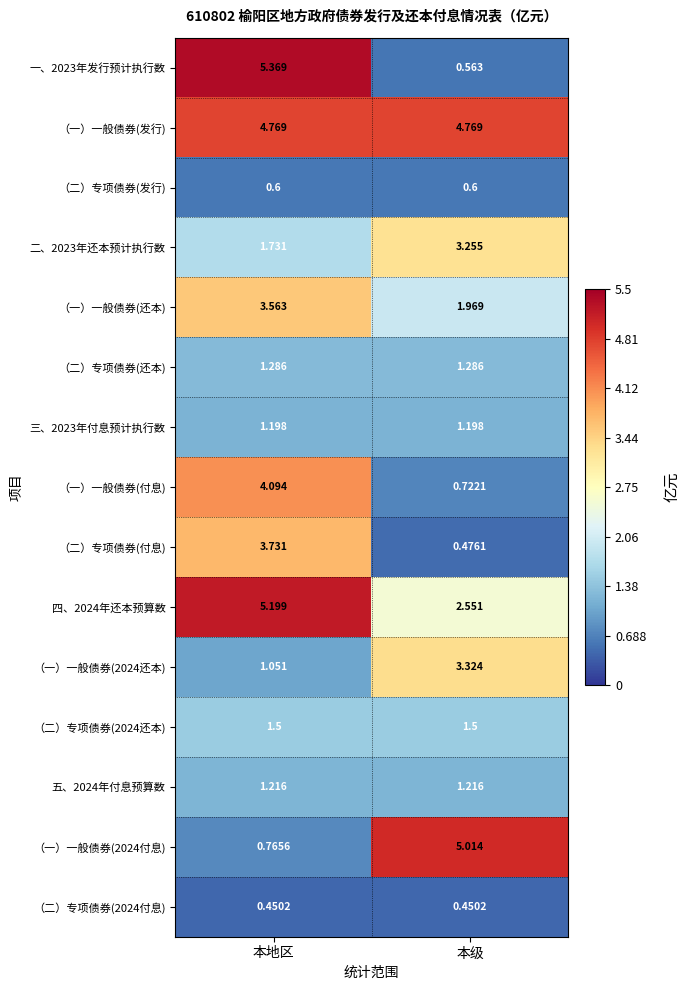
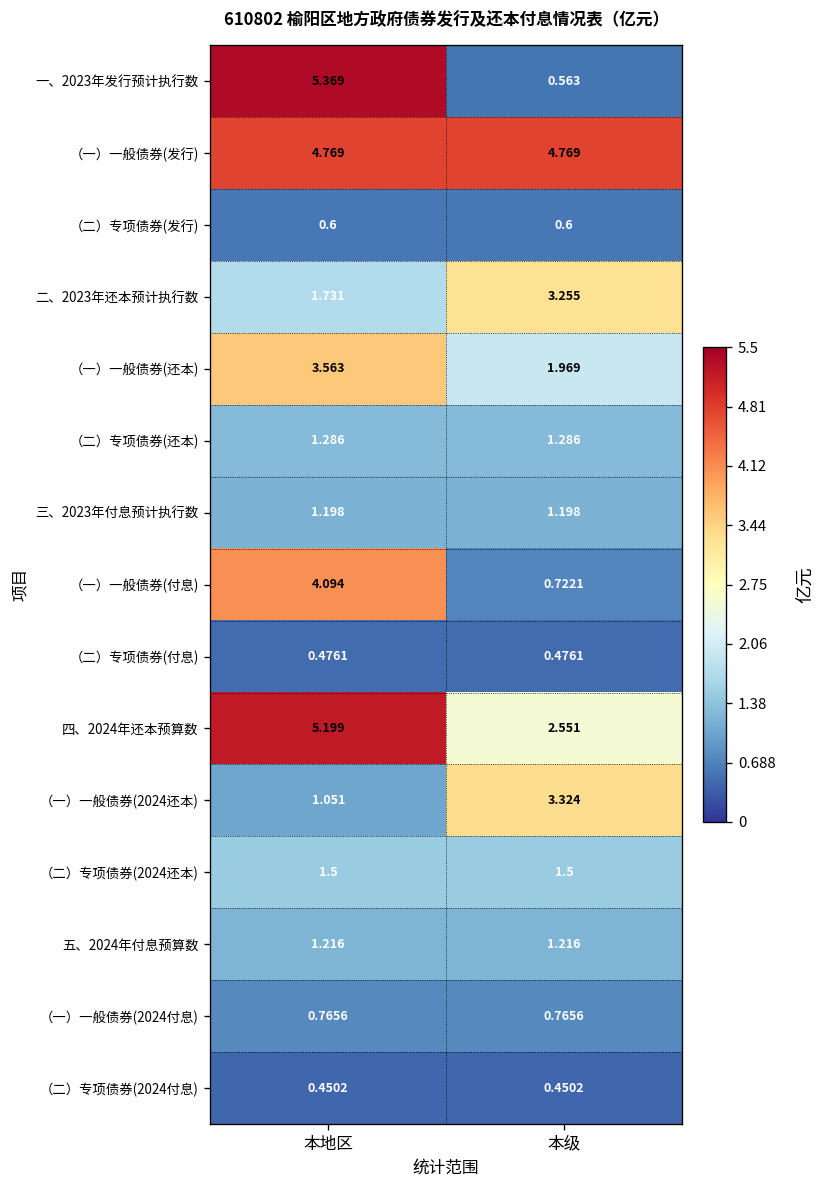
  {
    "一、2023年发行预计执行数": {
      "本地区": 5.369,
      "本级": 0.563
    },
    "（一）一般债券(发行)": {
      "本地区": 4.769,
      "本级": 4.769
    },
    "（二）专项债券(发行)": {
      "本地区": 0.6,
      "本级": 0.6
    },
    "二、2023年还本预计执行数": {
      "本地区": 1.731,
      "本级": 3.255
    },
    "（一）一般债券(还本)": {
      "本地区": 3.563,
      "本级": 1.969
    },
    "（二）专项债券(还本)": {
      "本地区": 1.286,
      "本级": 1.286
    },
    "三、2023年付息预计执行数": {
      "本地区": 1.198,
      "本级": 1.198
    },
    "（一）一般债券(付息)": {
      "本地区": 4.094,
      "本级": 0.7221
    },
    "（二）专项债券(付息)": {
-     "本地区": 3.731,
+     "本地区": 0.4761,
      "本级": 0.4761
    },
    "四、2024年还本预算数": {
      "本地区": 5.199,
      "本级": 2.551
    },
    "（一）一般债券(2024还本)": {
      "本地区": 1.051,
      "本级": 3.324
    },
    "（二）专项债券(2024还本)": {
      "本地区": 1.5,
      "本级": 1.5
    },
    "五、2024年付息预算数": {
      "本地区": 1.216,
      "本级": 1.216
    },
    "（一）一般债券(2024付息)": {
      "本地区": 0.7656,
-     "本级": 5.014
+     "本级": 0.7656
    },
    "（二）专项债券(2024付息)": {
      "本地区": 0.4502,
      "本级": 0.4502
    }
  }
